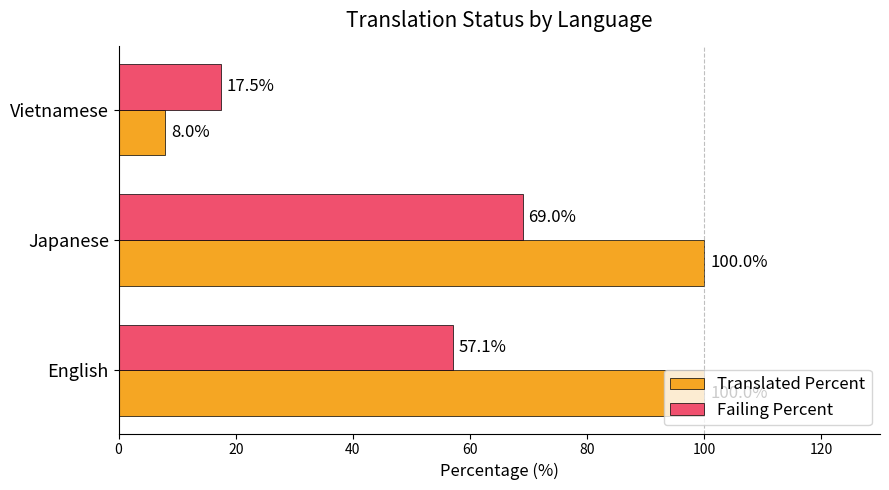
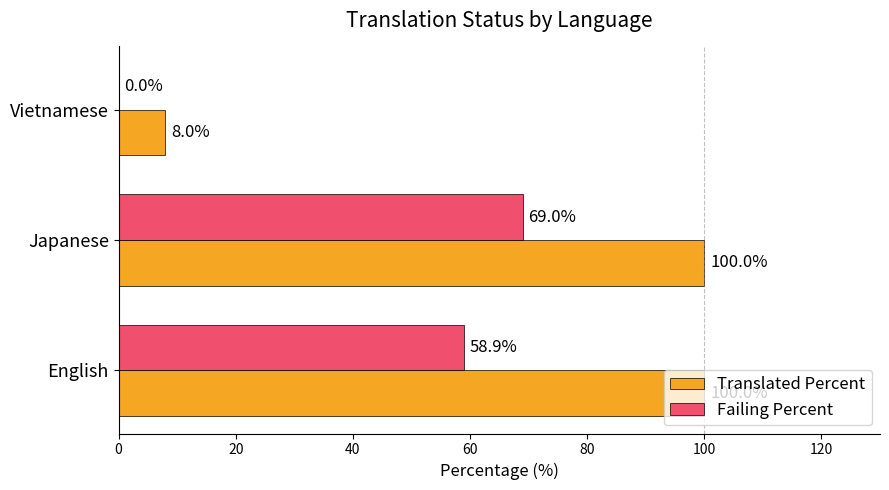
  {
    "Translated Percent": {
      "Vietnamese": "8.0%",
      "Japanese": "100.0%"
    },
    "Failing Percent": {
-     "Vietnamese": "17.5%",
+     "Vietnamese": "0.0%",
      "Japanese": "69.0%",
-     "English": "57.1%"
+     "English": "58.9%"
    }
  }
